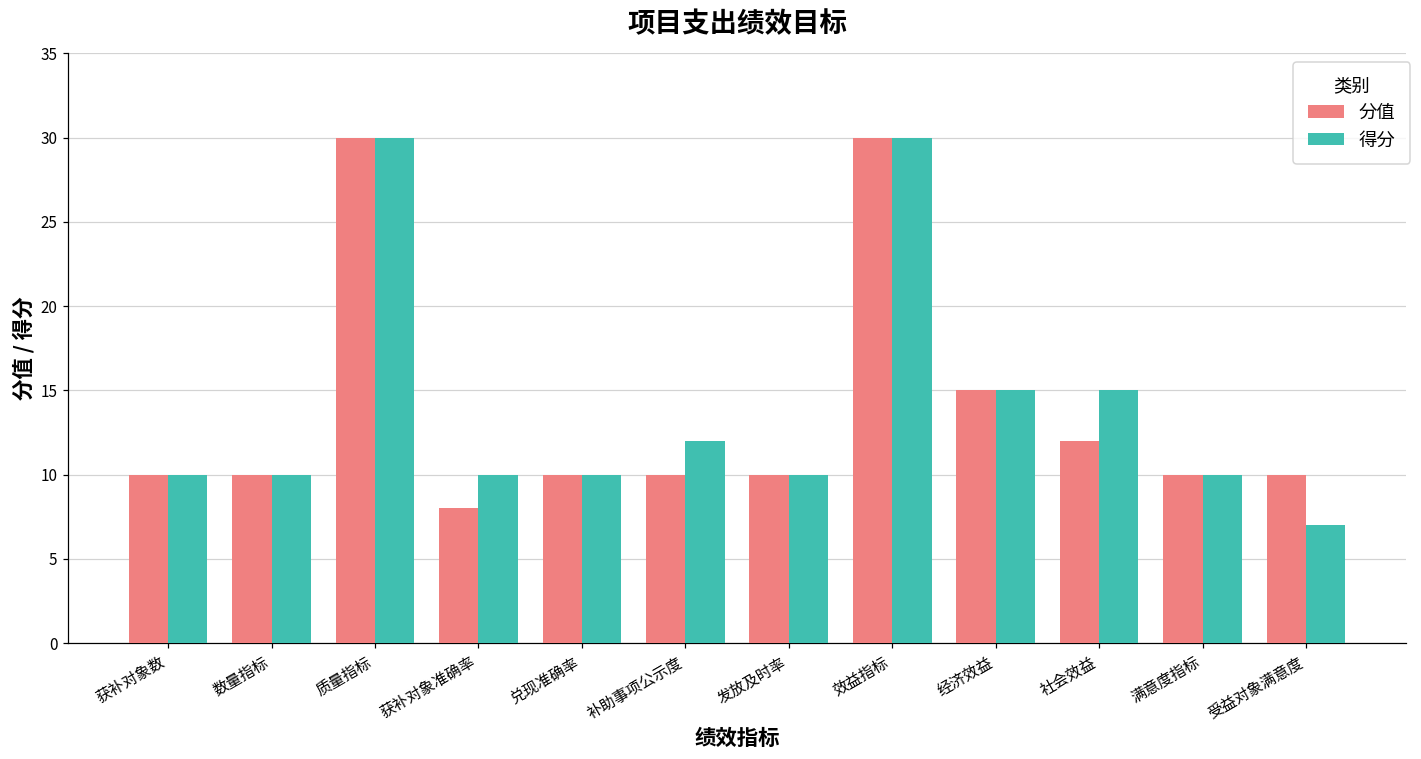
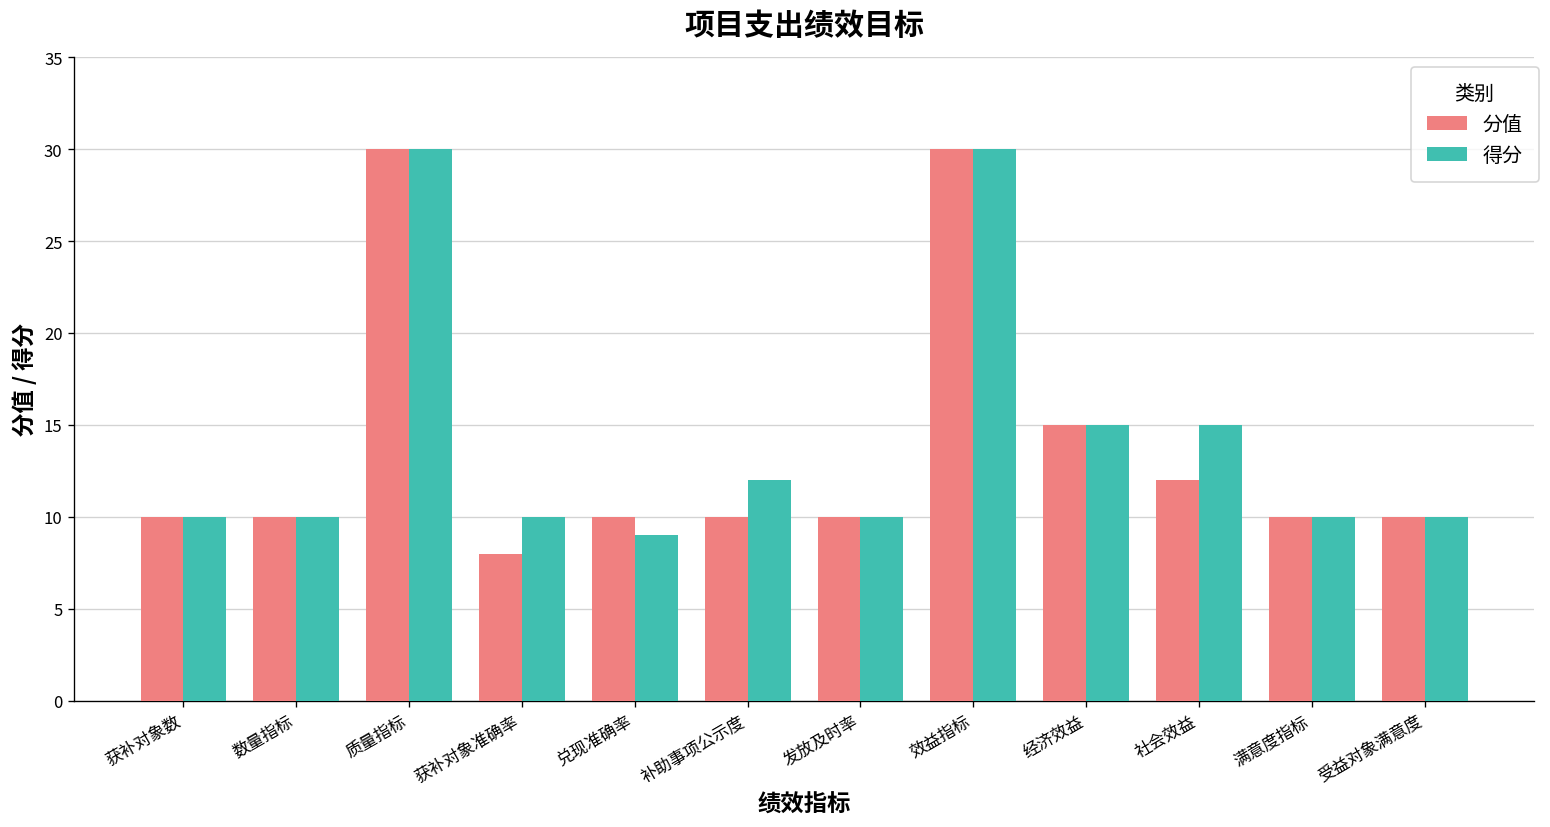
  {
    "分值": {
      "获补对象数": 10,
      "数量指标": 10,
      "质量指标": 30,
      "获补对象准确率": 8,
      "兑现准确率": 10,
      "补助事项公示度": 10,
      "发放及时率": 10,
      "效益指标": 30,
      "经济效益": 15,
      "社会效益": 12,
      "满意度指标": 10,
      "受益对象满意度": 10
    },
    "得分": {
      "获补对象数": 10,
      "数量指标": 10,
      "质量指标": 30,
      "获补对象准确率": 10,
-     "兑现准确率": 10,
+     "兑现准确率": 9,
      "补助事项公示度": 12,
      "发放及时率": 10,
      "效益指标": 30,
      "经济效益": 15,
      "社会效益": 15,
      "满意度指标": 10,
-     "受益对象满意度": 7
+     "受益对象满意度": 10
    }
  }
